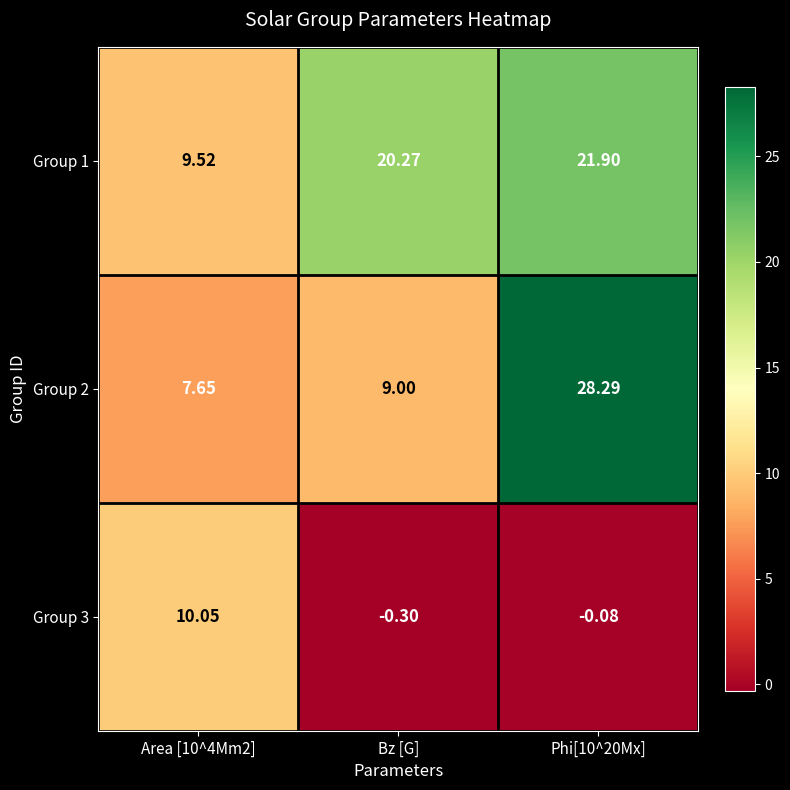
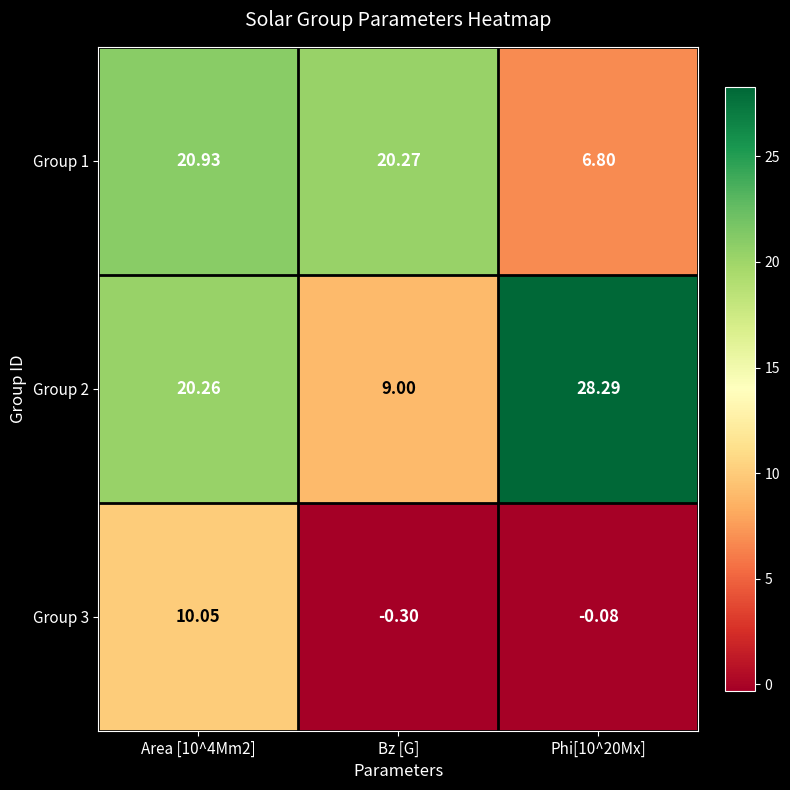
  {
    "Group 1": {
-     "Area [10^4Mm2]": 9.52,
+     "Area [10^4Mm2]": 20.93,
      "Bz [G]": 20.27,
-     "Phi[10^20Mx]": 21.90
+     "Phi[10^20Mx]": 6.80
    },
    "Group 2": {
-     "Area [10^4Mm2]": 7.65,
+     "Area [10^4Mm2]": 20.26,
      "Bz [G]": 9.00,
      "Phi[10^20Mx]": 28.29
    },
    "Group 3": {
      "Area [10^4Mm2]": 10.05,
      "Bz [G]": -0.30,
      "Phi[10^20Mx]": -0.08
    }
  }
